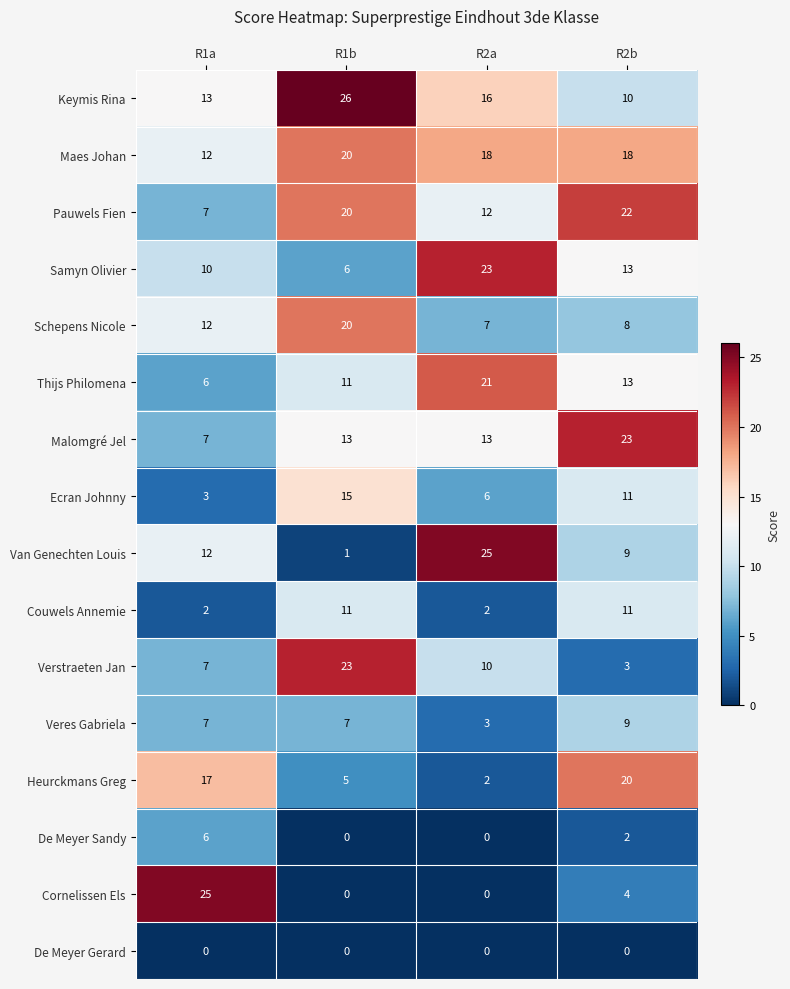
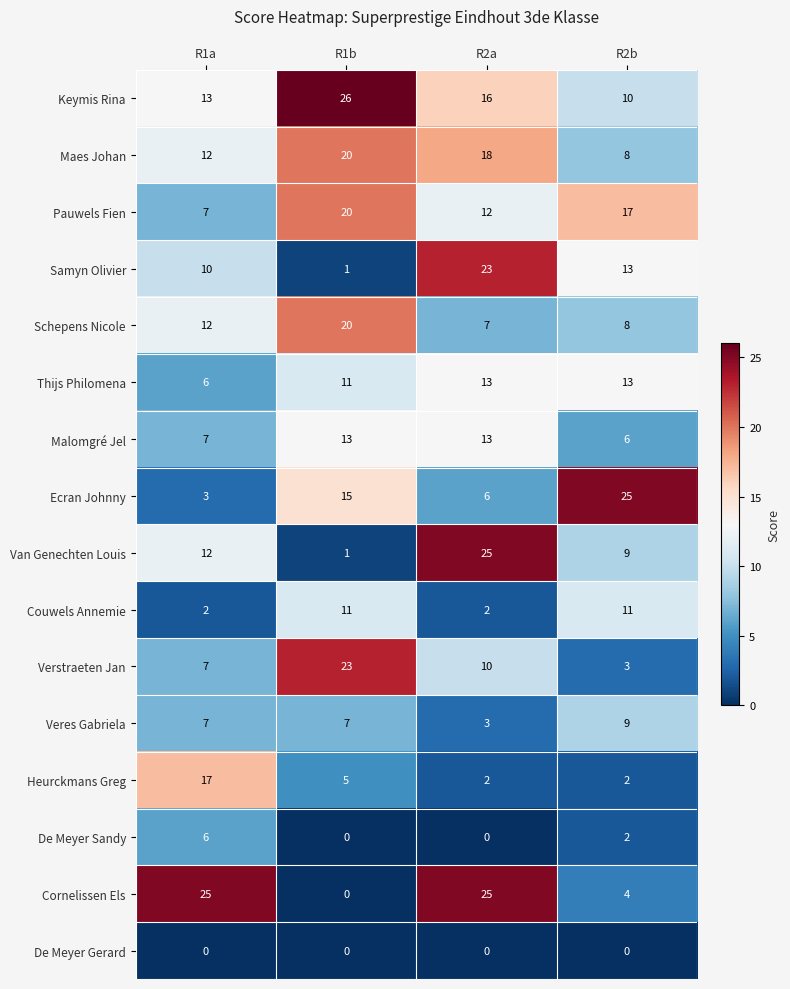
  {
    "Keymis Rina": {
      "R1a": 13,
      "R1b": 26,
      "R2a": 16,
      "R2b": 10
    },
    "Maes Johan": {
      "R1a": 12,
      "R1b": 20,
      "R2a": 18,
-     "R2b": 18
+     "R2b": 8
    },
    "Pauwels Fien": {
      "R1a": 7,
      "R1b": 20,
      "R2a": 12,
-     "R2b": 22
+     "R2b": 17
    },
    "Samyn Olivier": {
      "R1a": 10,
-     "R1b": 6,
+     "R1b": 1,
      "R2a": 23,
      "R2b": 13
    },
    "Schepens Nicole": {
      "R1a": 12,
      "R1b": 20,
      "R2a": 7,
      "R2b": 8
    },
    "Thijs Philomena": {
      "R1a": 6,
      "R1b": 11,
-     "R2a": 21,
+     "R2a": 13,
      "R2b": 13
    },
    "Malomgré Jel": {
      "R1a": 7,
      "R1b": 13,
      "R2a": 13,
-     "R2b": 23
+     "R2b": 6
    },
    "Ecran Johnny": {
      "R1a": 3,
      "R1b": 15,
      "R2a": 6,
-     "R2b": 11
+     "R2b": 25
    },
    "Van Genechten Louis": {
      "R1a": 12,
      "R1b": 1,
      "R2a": 25,
      "R2b": 9
    },
    "Couwels Annemie": {
      "R1a": 2,
      "R1b": 11,
      "R2a": 2,
      "R2b": 11
    },
    "Verstraeten Jan": {
      "R1a": 7,
      "R1b": 23,
      "R2a": 10,
      "R2b": 3
    },
    "Veres Gabriela": {
      "R1a": 7,
      "R1b": 7,
      "R2a": 3,
      "R2b": 9
    },
    "Heurckmans Greg": {
      "R1a": 17,
      "R1b": 5,
      "R2a": 2,
-     "R2b": 20
+     "R2b": 2
    },
    "De Meyer Sandy": {
      "R1a": 6,
      "R1b": 0,
      "R2a": 0,
      "R2b": 2
    },
    "Cornelissen Els": {
      "R1a": 25,
      "R1b": 0,
-     "R2a": 0,
+     "R2a": 25,
      "R2b": 4
    },
    "De Meyer Gerard": {
      "R1a": 0,
      "R1b": 0,
      "R2a": 0,
      "R2b": 0
    }
  }
